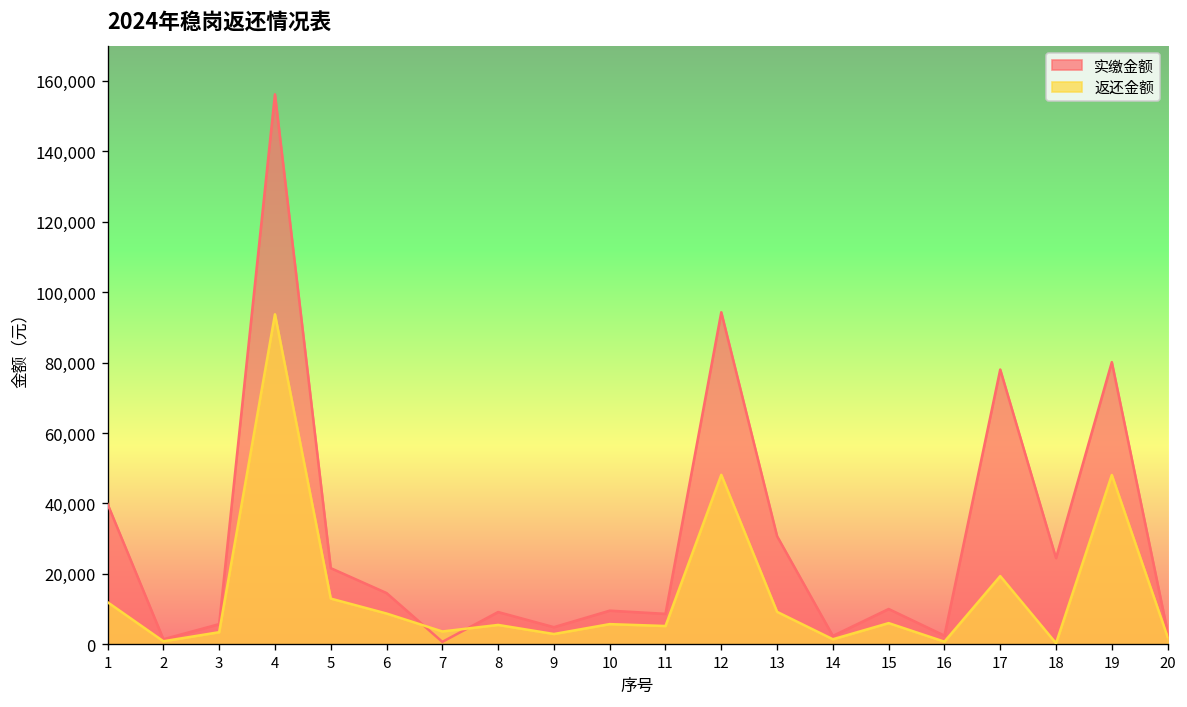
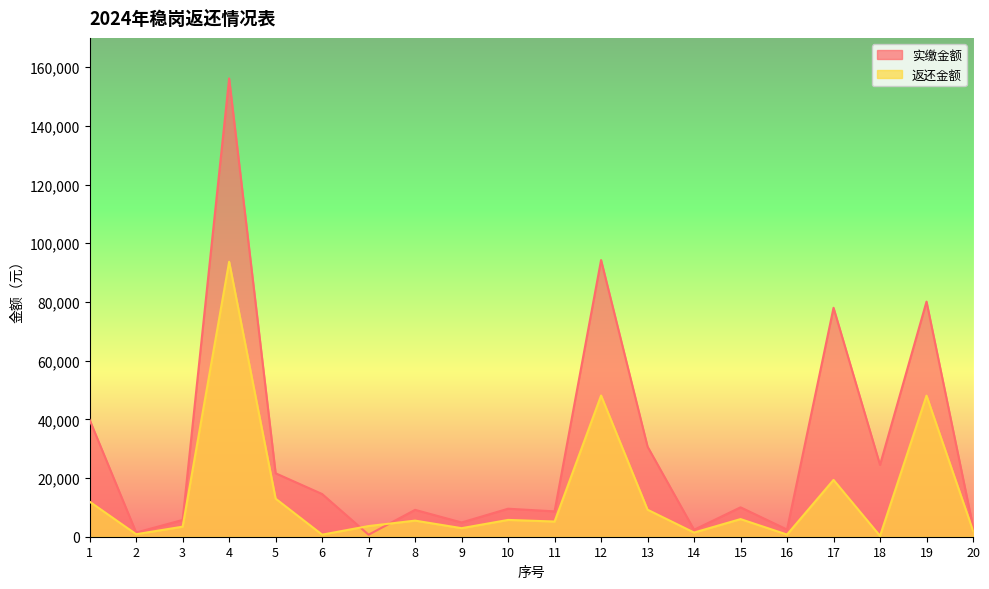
  {
    "实缴金额": {
      "1": "40,000",
      "3": "6,000",
      "4": "156,000",
      "5": "22,000",
      "6": "15,000",
      "7": "1,000",
      "8": "9,000",
      "9": "5,000",
      "10": "10,000",
      "11": "9,000",
      "12": "94,000",
      "13": "31,000",
      "14": "2,000",
      "15": "10,000",
      "16": "2,000",
      "17": "78,000",
      "18": "24,000",
      "19": "80,000",
      "20": "3,000"
    },
    "返还金额": {
      "1": "12,000",
      "3": "3,000",
      "4": "94,000",
      "5": "13,000",
-     "6": "9,000",
+     "6": "1,000",
      "7": "4,000",
      "8": "5,000",
      "9": "3,000",
      "10": "6,000",
      "11": "5,000",
      "12": "48,000",
      "13": "9,000",
      "14": "1,000",
      "15": "6,000",
      "16": "1,000",
      "17": "19,000",
      "18": "0",
      "19": "48,000",
      "20": "2,000"
    }
  }
